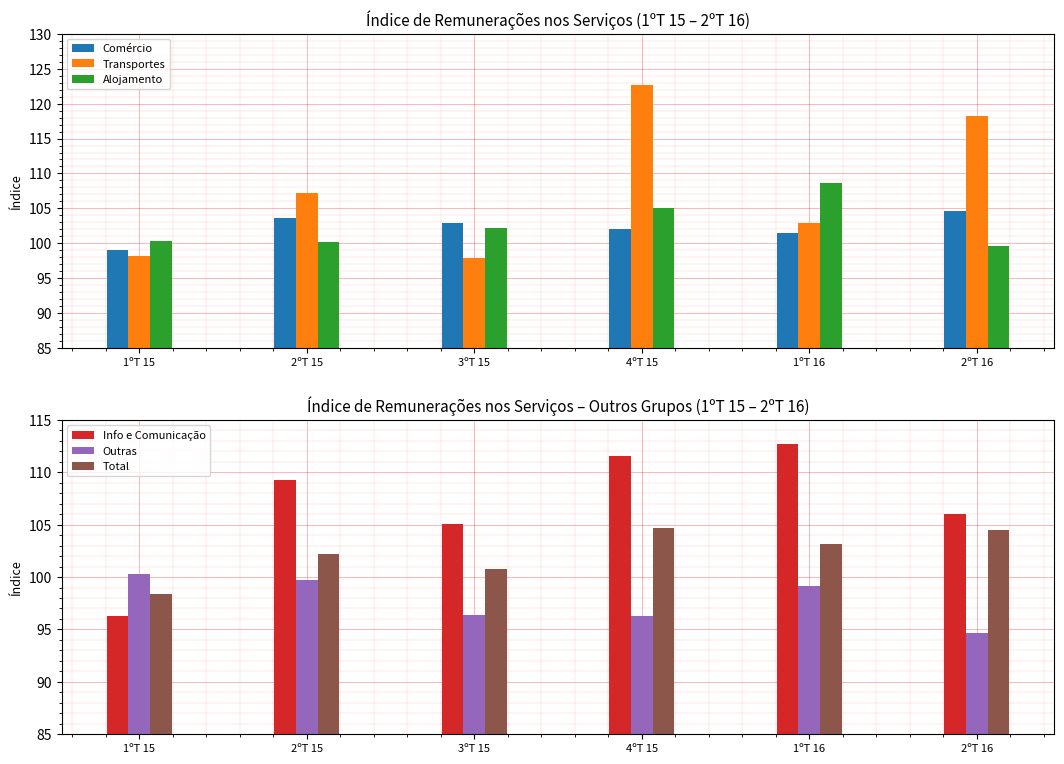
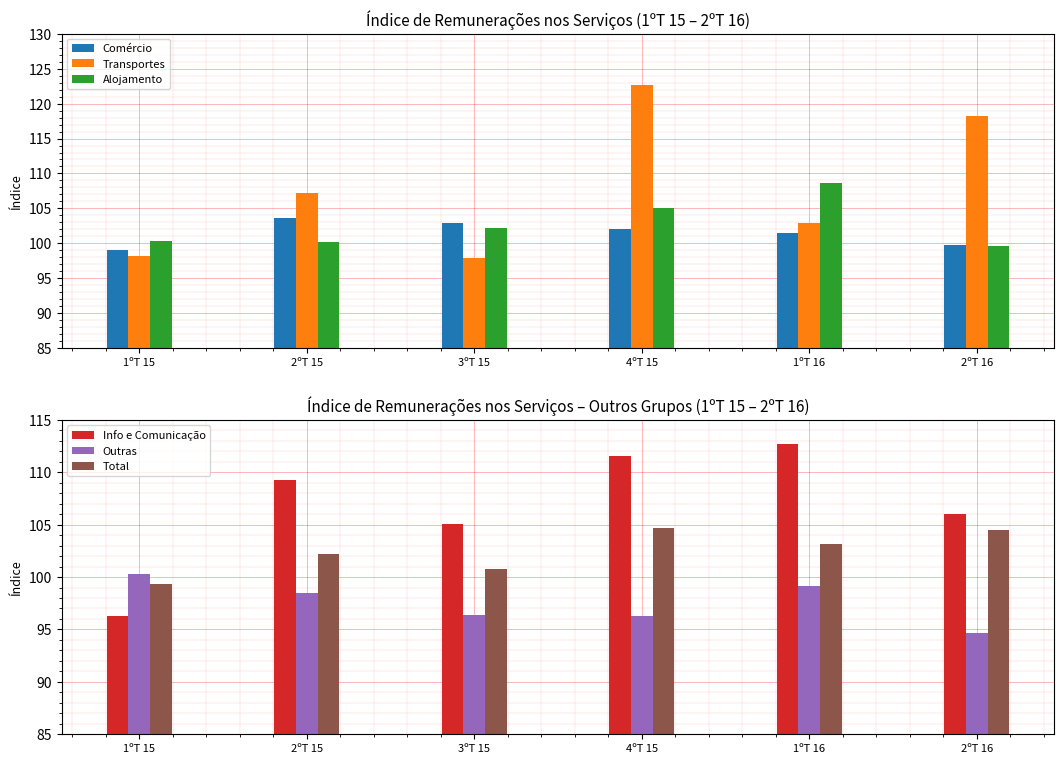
  {
    "Índice de Remunerações nos Serviços (1ºT 15 – 2ºT 16)": {
      "Comércio": {
        "1ºT 15": 99,
        "2ºT 15": 104,
        "3ºT 15": 103,
        "4ºT 15": 102,
        "1ºT 16": 102,
-       "2ºT 16": 105
+       "2ºT 16": 100
      },
      "Transportes": {
        "1ºT 15": 98,
        "2ºT 15": 107,
        "3ºT 15": 98,
        "4ºT 15": 123,
        "1ºT 16": 103,
        "2ºT 16": 118
      },
      "Alojamento": {
        "1ºT 15": 100,
        "2ºT 15": 100,
        "3ºT 15": 102,
        "4ºT 15": 105,
        "1ºT 16": 109,
        "2ºT 16": 100
      }
    },
    "Índice de Remunerações nos Serviços – Outros Grupos (1ºT 15 – 2ºT 16)": {
      "Info e Comunicação": {
        "1ºT 15": 96.3,
        "2ºT 15": 109.2,
        "3ºT 15": 105.1,
        "4ºT 15": 111.6,
        "1ºT 16": 112.7,
        "2ºT 16": 106.0
      },
      "Outras": {
        "1ºT 15": 100.3,
-       "2ºT 15": 99.8,
+       "2ºT 15": 98.5,
        "3ºT 15": 96.4,
        "4ºT 15": 96.3,
        "1ºT 16": 99.2,
        "2ºT 16": 94.6
      },
      "Total": {
-       "1ºT 15": 98.4,
+       "1ºT 15": 99.3,
        "2ºT 15": 102.2,
        "3ºT 15": 100.8,
        "4ºT 15": 104.7,
        "1ºT 16": 103.2,
        "2ºT 16": 104.5
      }
    }
  }
